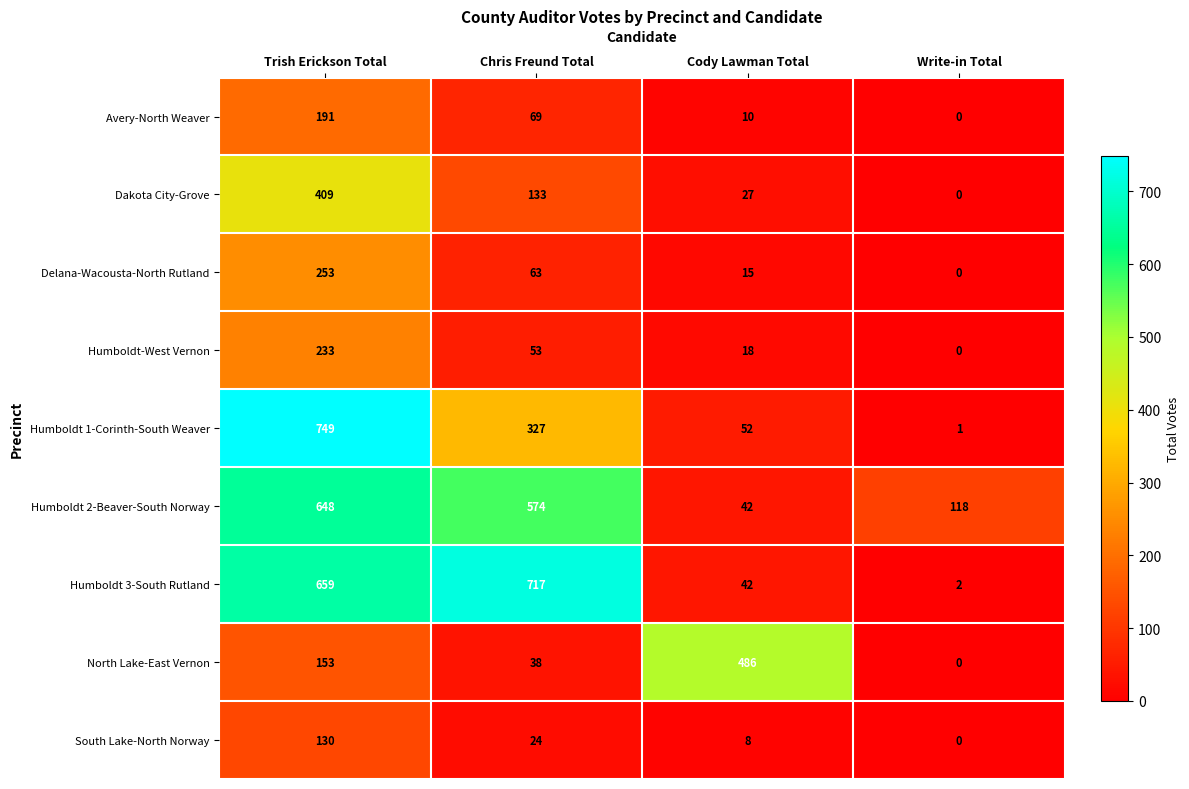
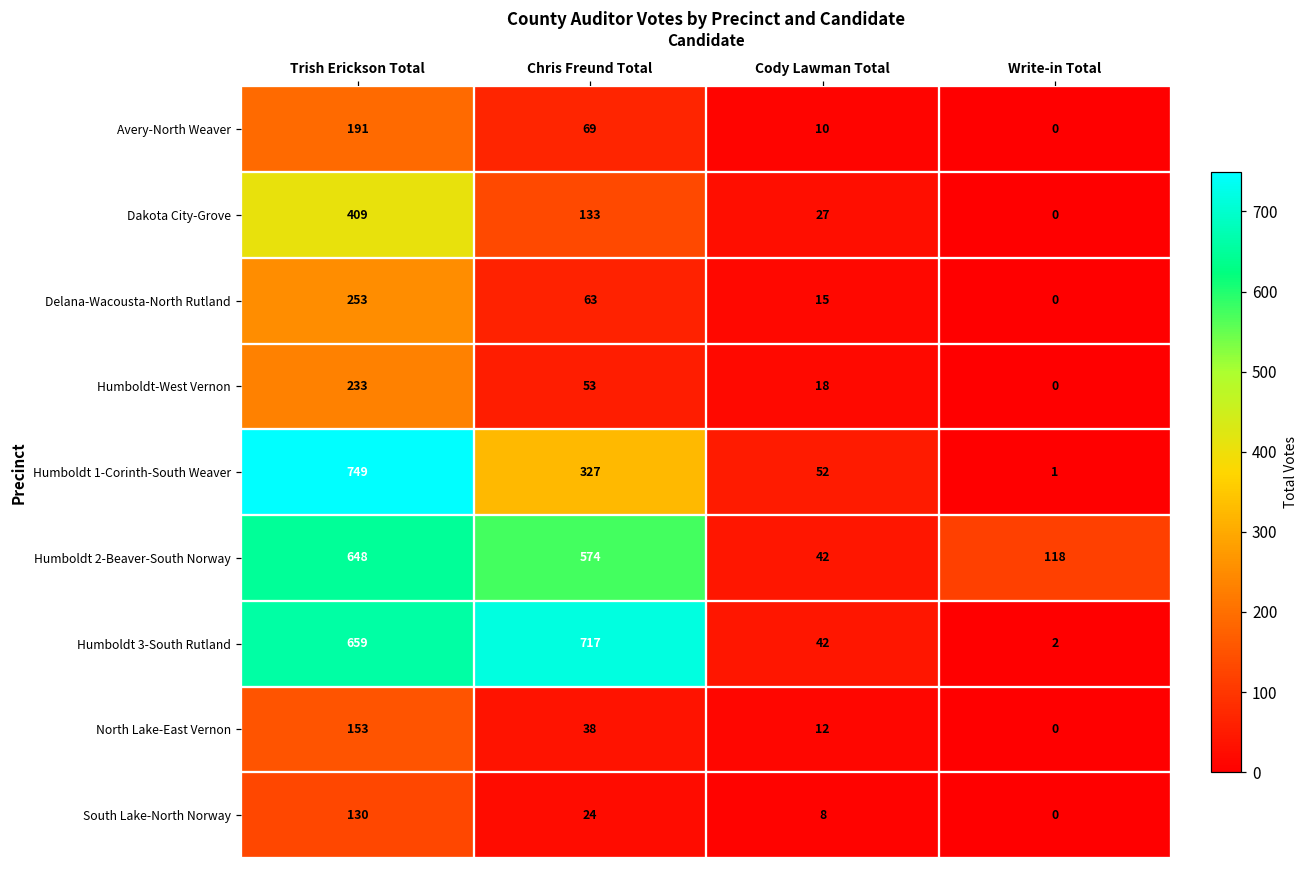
  {
    "Avery-North Weaver": {
      "Trish Erickson Total": 191,
      "Chris Freund Total": 69,
      "Cody Lawman Total": 10,
      "Write-in Total": 0
    },
    "Dakota City-Grove": {
      "Trish Erickson Total": 409,
      "Chris Freund Total": 133,
      "Cody Lawman Total": 27,
      "Write-in Total": 0
    },
    "Delana-Wacousta-North Rutland": {
      "Trish Erickson Total": 253,
      "Chris Freund Total": 63,
      "Cody Lawman Total": 15,
      "Write-in Total": 0
    },
    "Humboldt-West Vernon": {
      "Trish Erickson Total": 233,
      "Chris Freund Total": 53,
      "Cody Lawman Total": 18,
      "Write-in Total": 0
    },
    "Humboldt 1-Corinth-South Weaver": {
      "Trish Erickson Total": 749,
      "Chris Freund Total": 327,
      "Cody Lawman Total": 52,
      "Write-in Total": 1
    },
    "Humboldt 2-Beaver-South Norway": {
      "Trish Erickson Total": 648,
      "Chris Freund Total": 574,
      "Cody Lawman Total": 42,
      "Write-in Total": 118
    },
    "Humboldt 3-South Rutland": {
      "Trish Erickson Total": 659,
      "Chris Freund Total": 717,
      "Cody Lawman Total": 42,
      "Write-in Total": 2
    },
    "North Lake-East Vernon": {
      "Trish Erickson Total": 153,
      "Chris Freund Total": 38,
-     "Cody Lawman Total": 486,
+     "Cody Lawman Total": 12,
      "Write-in Total": 0
    },
    "South Lake-North Norway": {
      "Trish Erickson Total": 130,
      "Chris Freund Total": 24,
      "Cody Lawman Total": 8,
      "Write-in Total": 0
    }
  }
